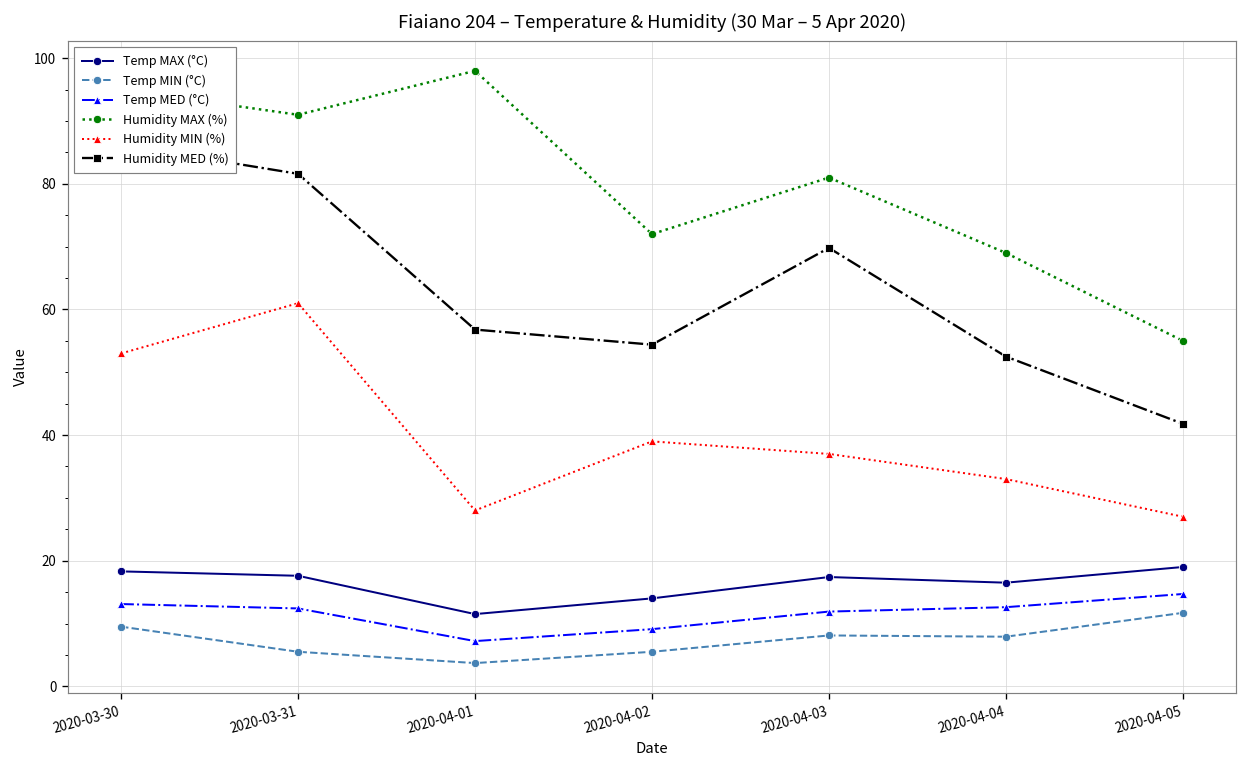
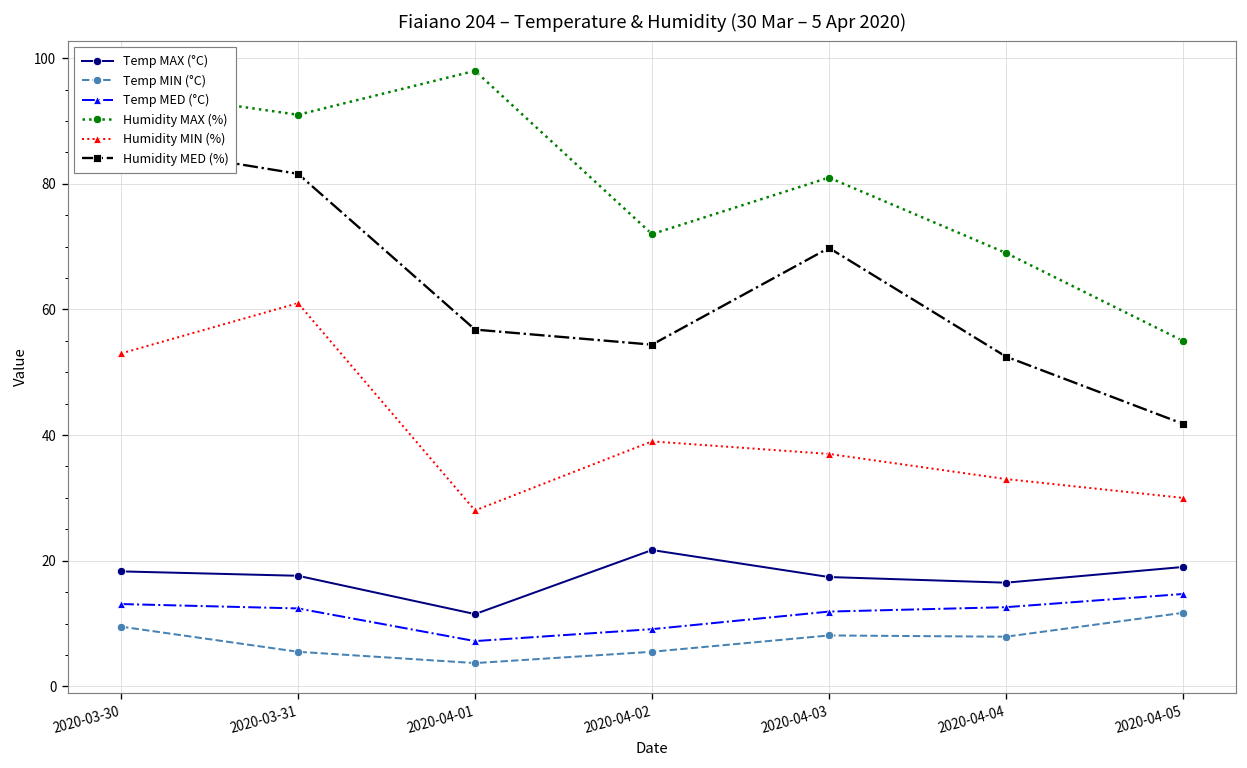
  {
    "Temp MAX (°C)": {
      "2020-03-30": 18,
      "2020-03-31": 18,
      "2020-04-01": 12,
-     "2020-04-02": 14,
+     "2020-04-02": 22,
      "2020-04-03": 17,
      "2020-04-04": 17,
      "2020-04-05": 19
    },
    "Temp MIN (°C)": {
      "2020-03-30": 10,
      "2020-03-31": 6,
      "2020-04-01": 4,
      "2020-04-02": 6,
      "2020-04-03": 8,
      "2020-04-04": 8,
      "2020-04-05": 12
    },
    "Temp MED (°C)": {
      "2020-03-30": 13,
      "2020-03-31": 12,
      "2020-04-01": 7,
      "2020-04-02": 9,
      "2020-04-03": 12,
      "2020-04-04": 13,
      "2020-04-05": 15
    },
    "Humidity MAX (%)": {
      "2020-03-31": 91,
      "2020-04-01": 98,
      "2020-04-02": 72,
      "2020-04-03": 81,
      "2020-04-04": 69,
      "2020-04-05": 55
    },
    "Humidity MIN (%)": {
      "2020-03-30": 53,
      "2020-03-31": 61,
      "2020-04-01": 28,
      "2020-04-02": 39,
      "2020-04-03": 37,
      "2020-04-04": 33,
-     "2020-04-05": 27
+     "2020-04-05": 30
    },
    "Humidity MED (%)": {
      "2020-03-31": 82,
      "2020-04-01": 57,
      "2020-04-02": 54,
      "2020-04-03": 70,
      "2020-04-04": 53,
      "2020-04-05": 42
    }
  }
